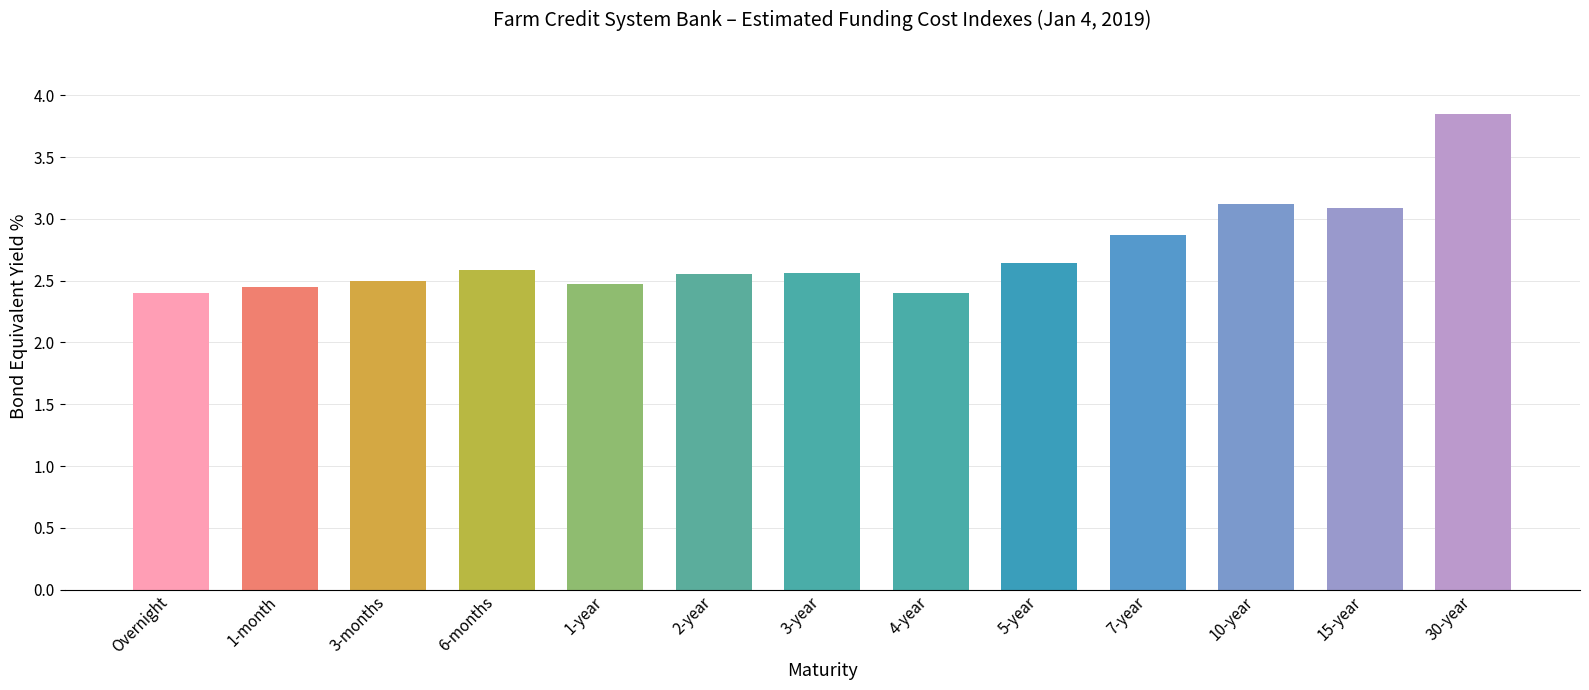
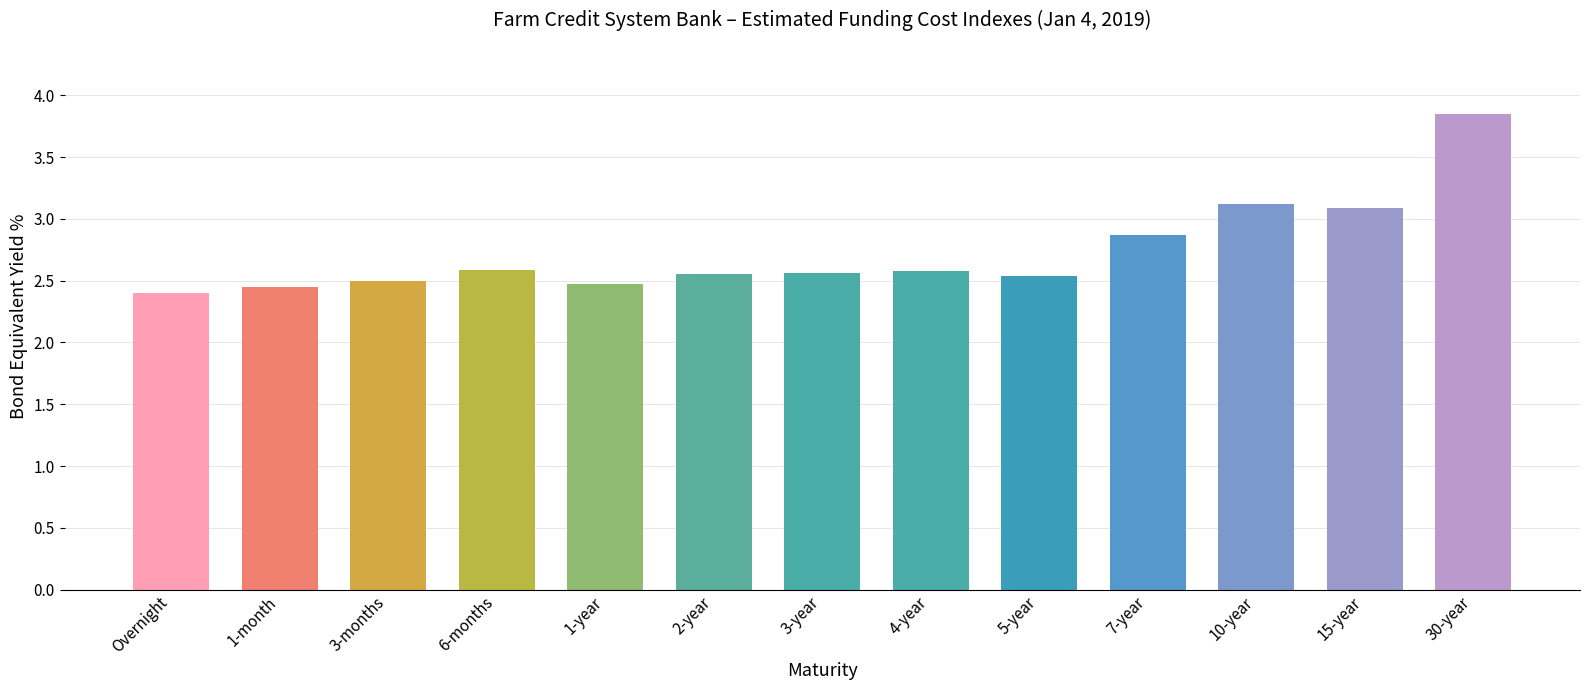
  {
    "Overnight": 2.40,
    "1-month": 2.45,
    "3-months": 2.50,
    "6-months": 2.59,
    "1-year": 2.48,
    "2-year": 2.55,
    "3-year": 2.56,
-   "4-year": 2.40,
-   "5-year": 2.64,
+   "4-year": 2.58,
+   "5-year": 2.54,
    "7-year": 2.87,
    "10-year": 3.12,
    "15-year": 3.09,
    "30-year": 3.85
  }
